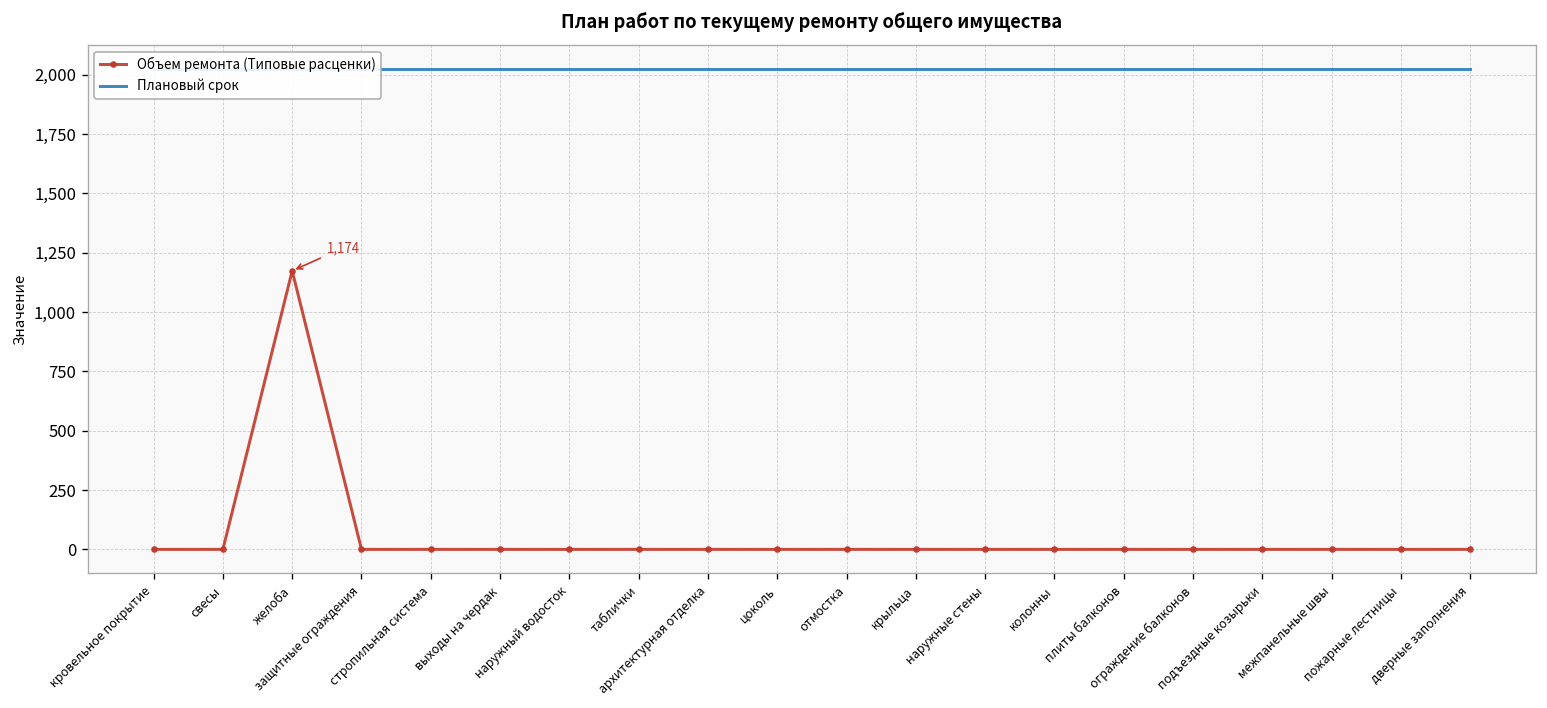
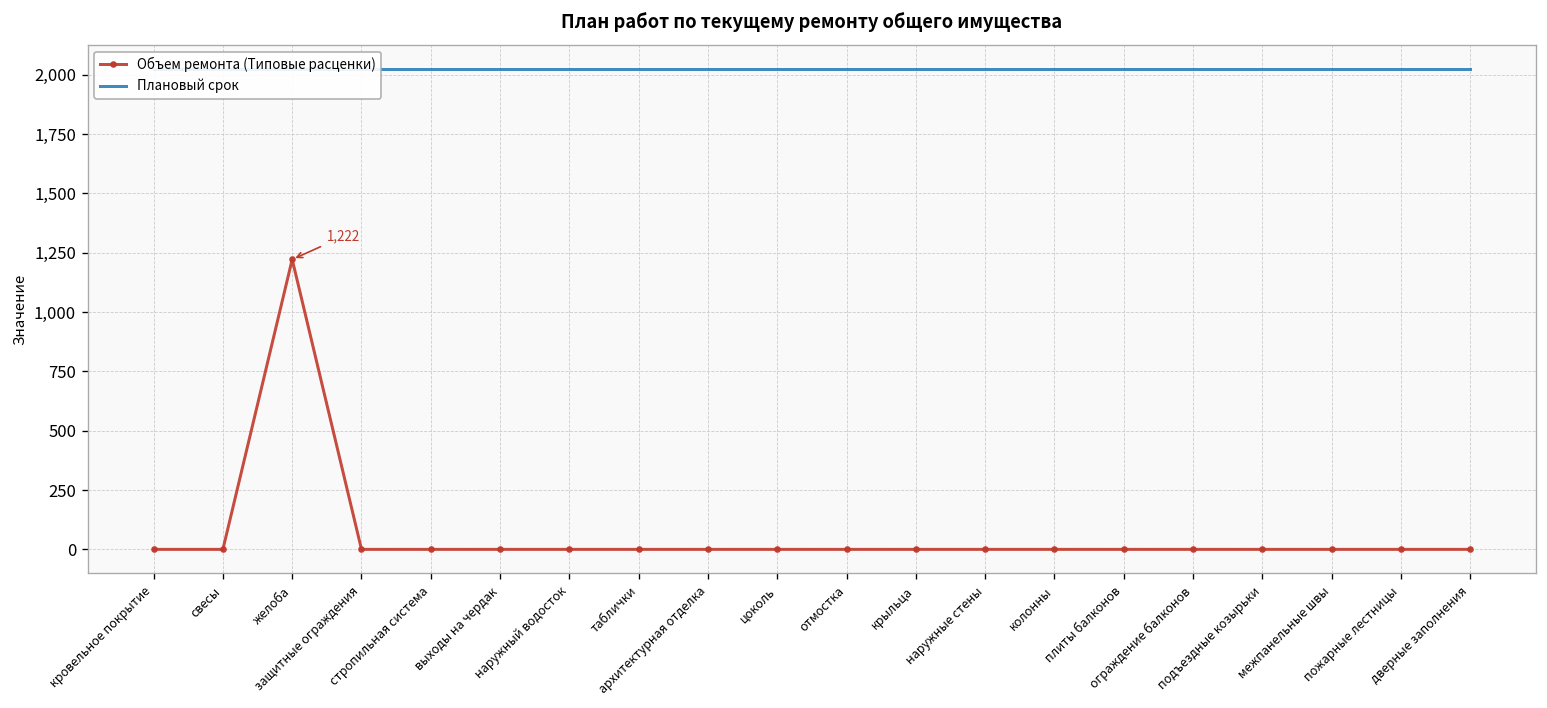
  {
    "Объем ремонта (Типовые расценки)": {
-     "желоба": "1,174"
+     "желоба": "1,222"
    },
    "Плановый срок": {
      "стропильная система": "2,030",
      "выходы на чердак": "2,030",
      "наружный водосток": "2,030",
      "таблички": "2,030",
      "архитектурная отделка": "2,030",
      "цоколь": "2,030",
      "отмостка": "2,030",
      "крыльца": "2,030",
      "наружные стены": "2,030",
      "колонны": "2,030",
      "плиты балконов": "2,030",
      "ограждение балконов": "2,030",
      "подъездные козырьки": "2,030",
      "межпанельные швы": "2,030",
      "пожарные лестницы": "2,030",
      "дверные заполнения": "2,030"
    }
  }
